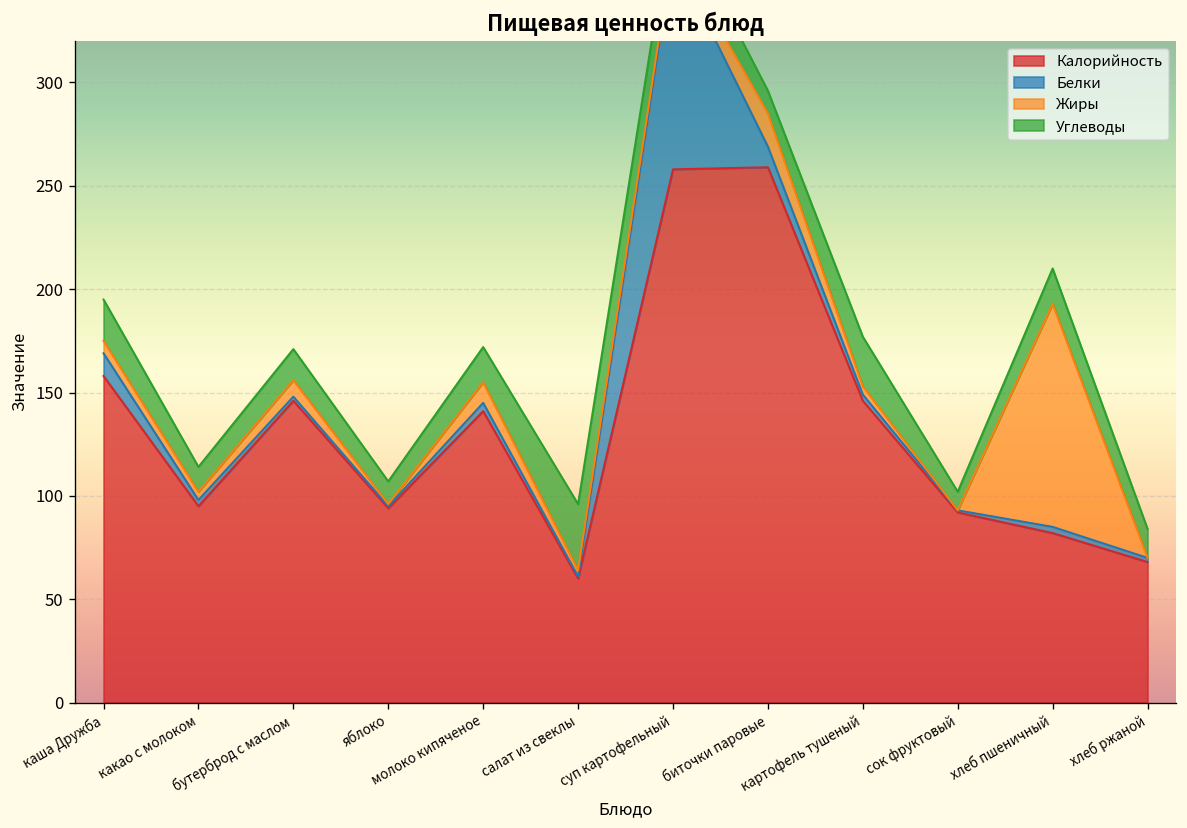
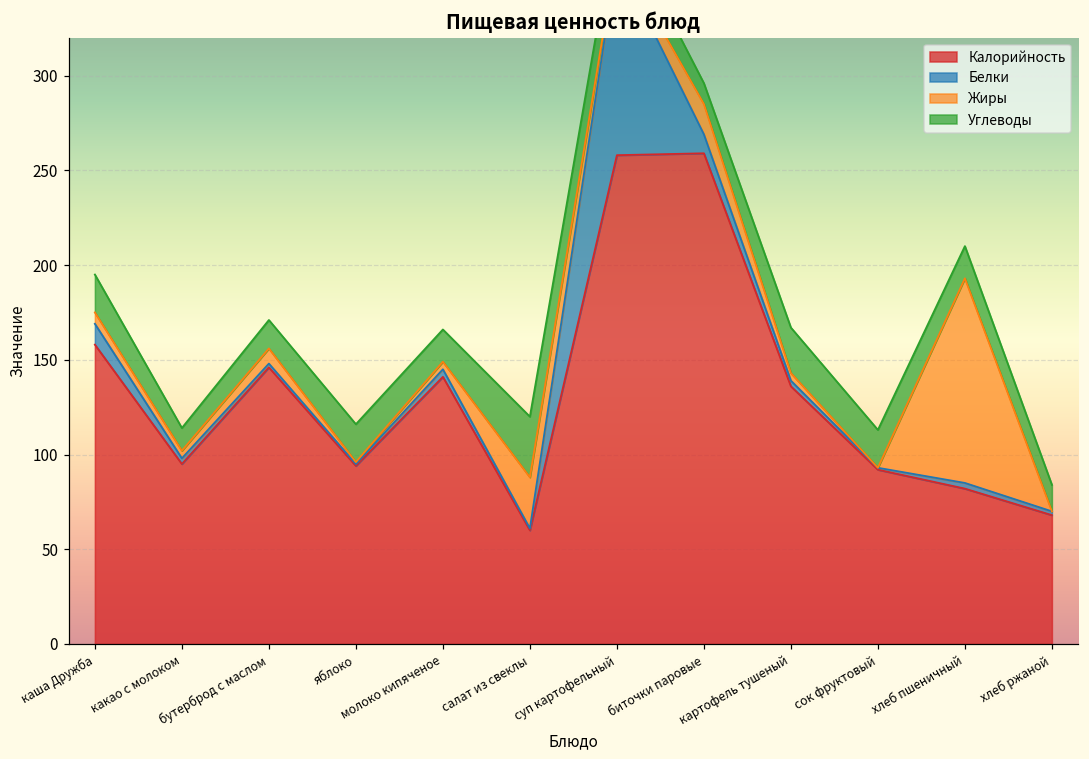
  {
    "Калорийность": {
      "каша Дружба": 158,
      "какао с молоком": 95,
      "бутерброд с маслом": 146,
      "молоко кипяченое": 141,
      "суп картофельный": 258,
      "биточки паровые": 259,
-     "картофель тушеный": 146,
+     "картофель тушеный": 136,
      "хлеб пшеничный": 82,
      "хлеб ржаной": 68
    },
    "Белки": {
      "каша Дружба": 11,
      "какао с молоком": 3,
      "бутерброд с маслом": 2,
      "молоко кипяченое": 4,
      "биточки паровые": 10,
      "картофель тушеный": 3,
      "хлеб пшеничный": 3
    },
    "Жиры": {
      "каша Дружба": 6,
      "какао с молоком": 4,
      "бутерброд с маслом": 8,
-     "молоко кипяченое": 10,
-     "салат из свеклы": 3,
+     "молоко кипяченое": 4,
+     "салат из свеклы": 27,
      "биточки паровые": 16,
      "картофель тушеный": 4,
      "хлеб пшеничный": 108
    },
    "Углеводы": {
      "каша Дружба": 20,
      "какао с молоком": 12,
      "бутерброд с маслом": 15,
-     "яблоко": 11,
+     "яблоко": 20,
      "молоко кипяченое": 17,
      "салат из свеклы": 32,
      "биточки паровые": 11,
      "картофель тушеный": 24,
-     "сок фруктовый": 9,
+     "сок фруктовый": 20,
      "хлеб пшеничный": 17,
      "хлеб ржаной": 14
    }
  }
